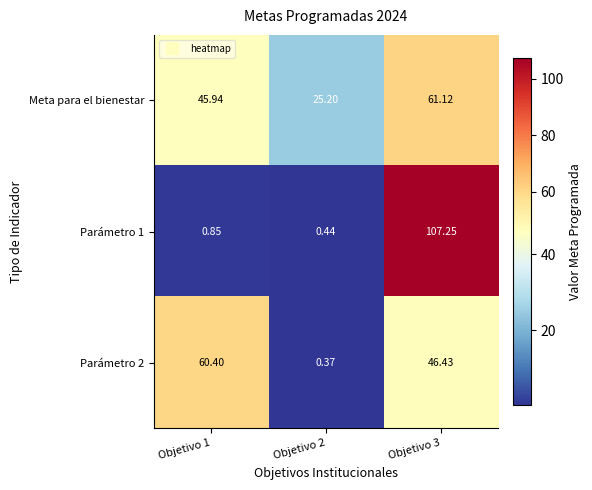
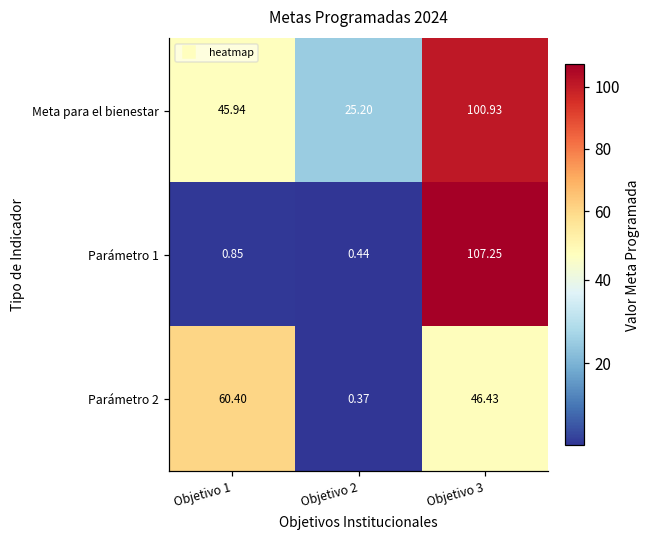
  {
    "Meta para el bienestar": {
      "Objetivo 1": 45.94,
      "Objetivo 2": 25.20,
-     "Objetivo 3": 61.12
+     "Objetivo 3": 100.93
    },
    "Parámetro 1": {
      "Objetivo 1": 0.85,
      "Objetivo 2": 0.44,
      "Objetivo 3": 107.25
    },
    "Parámetro 2": {
      "Objetivo 1": 60.40,
      "Objetivo 2": 0.37,
      "Objetivo 3": 46.43
    }
  }
